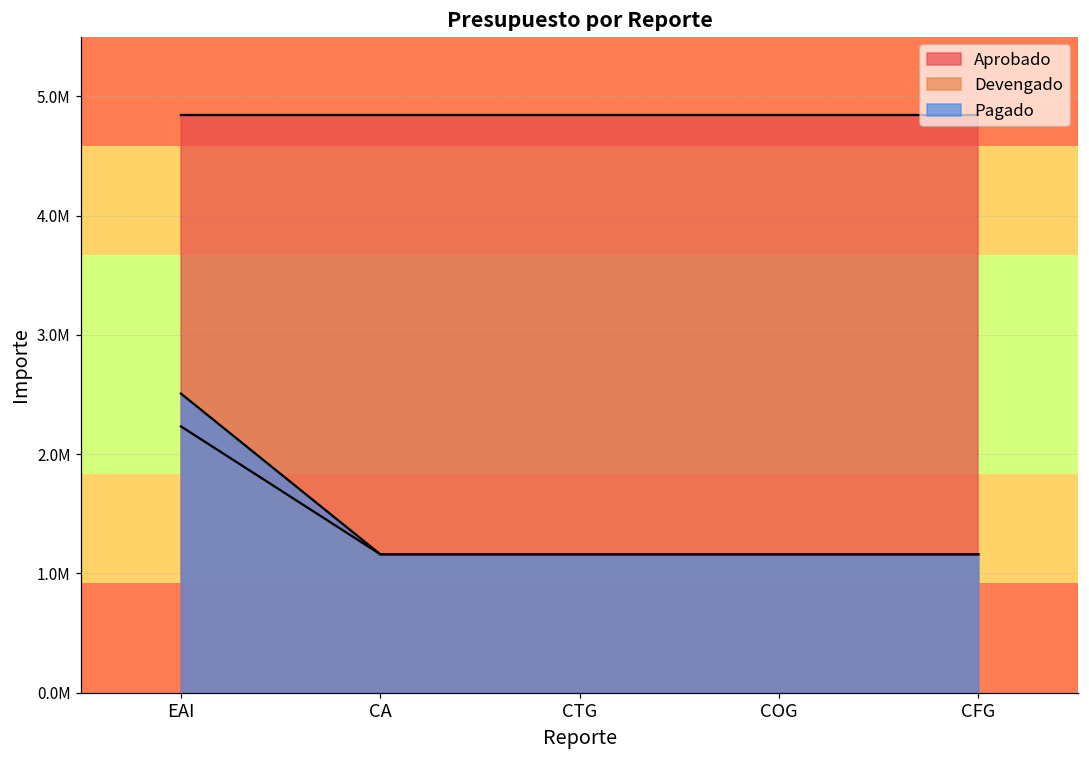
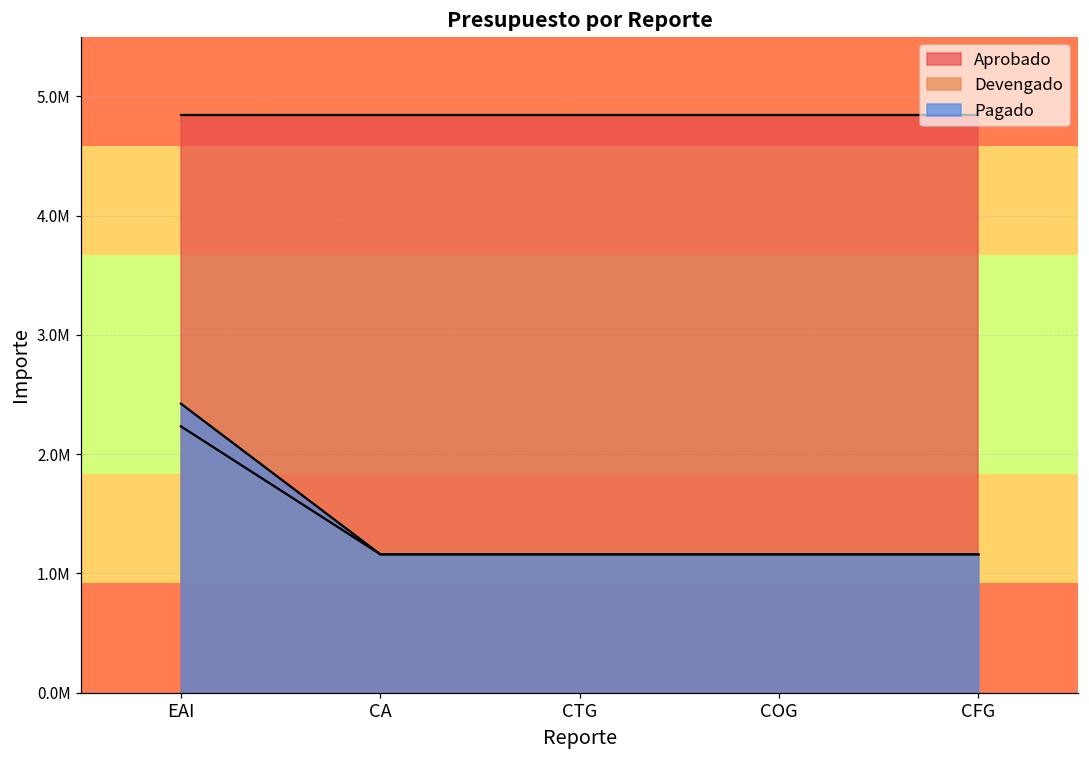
  {
    "Aprobado": {
      "EAI": 4840000,
      "CA": 4840000,
      "CTG": 4840000,
      "COG": 4840000
    },
    "Devengado": {
      "EAI": 2230000
    },
    "Pagado": {
-     "EAI": 2510000
+     "EAI": 2420000
    }
  }
